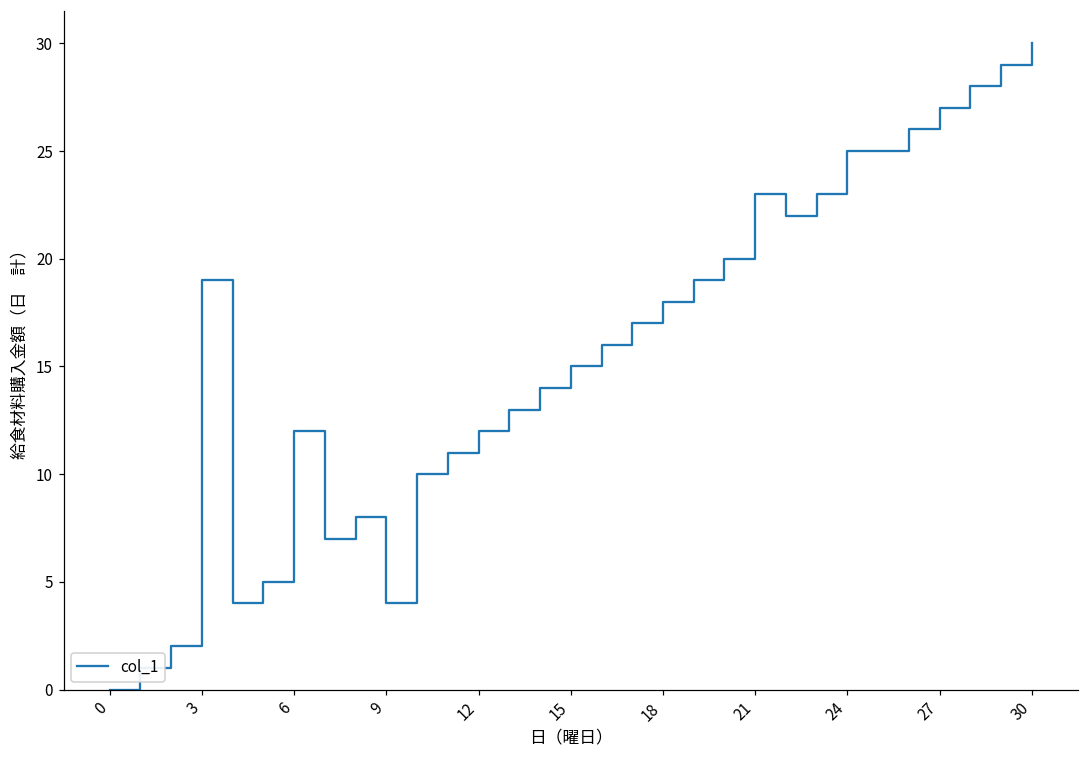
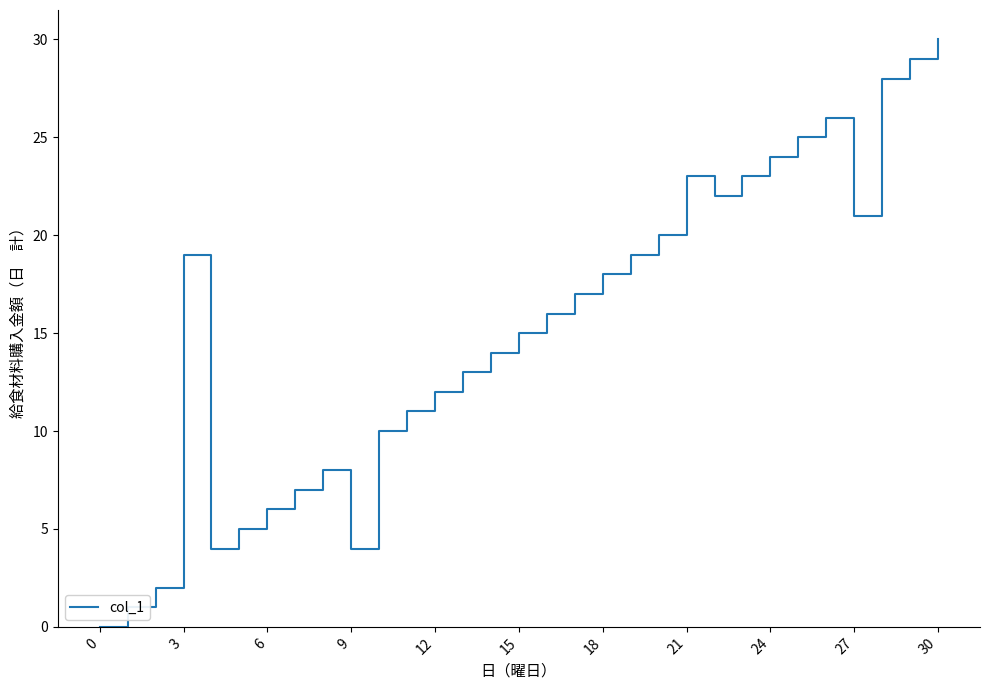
  {
    "0": 0,
    "3": 19,
-   "6": 12,
+   "6": 6,
    "9": 4,
    "12": 12,
    "15": 15,
    "18": 18,
    "21": 23,
-   "24": 25,
-   "27": 27,
+   "24": 24,
+   "27": 21,
    "30": 30
  }
